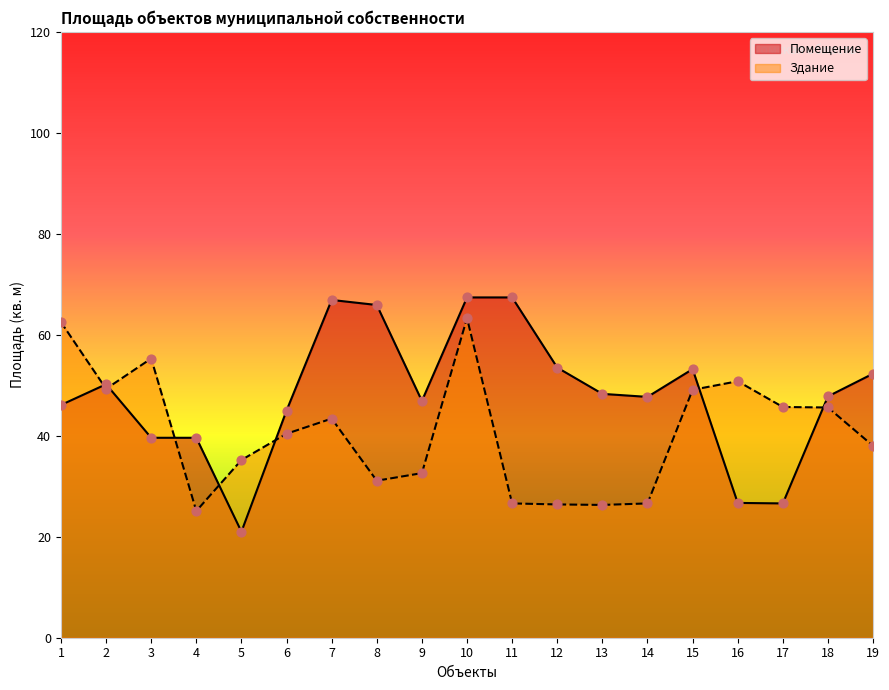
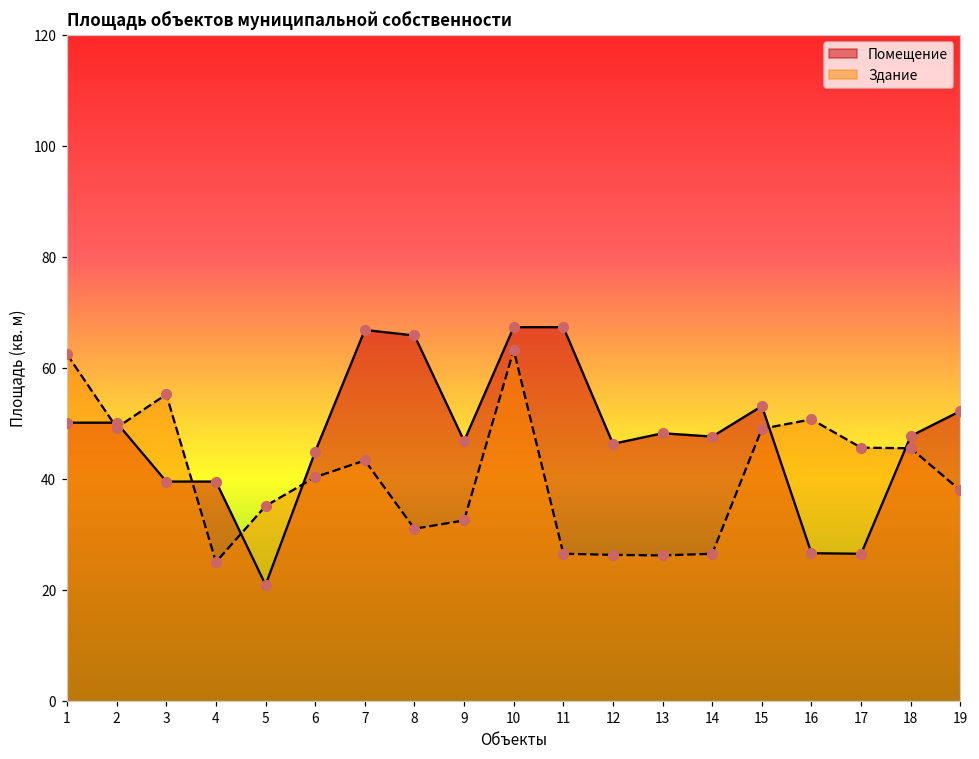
  {
    "Помещение": {
-     "1": 46,
+     "1": 50,
      "2": 50,
      "3": 40,
      "4": 40,
      "5": 21,
      "6": 45,
      "7": 67,
      "8": 66,
      "9": 47,
      "10": 67,
      "11": 67,
-     "12": 54,
+     "12": 46,
      "13": 48,
      "14": 48,
      "15": 53,
      "16": 27,
      "17": 27,
      "18": 48,
      "19": 52
    },
    "Здание": {
      "1": 63,
      "2": 49,
      "3": 55,
      "4": 25,
      "5": 35,
      "6": 40,
      "7": 43,
      "8": 31,
      "9": 33,
      "10": 63,
      "11": 27,
      "12": 26,
      "13": 26,
      "14": 27,
      "15": 49,
      "16": 51,
      "17": 46,
      "18": 46,
      "19": 38
    }
  }
